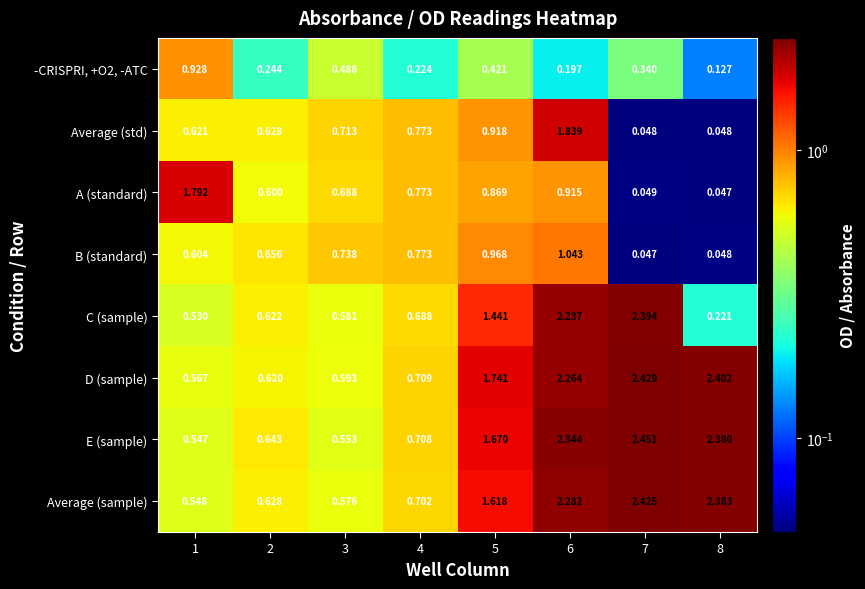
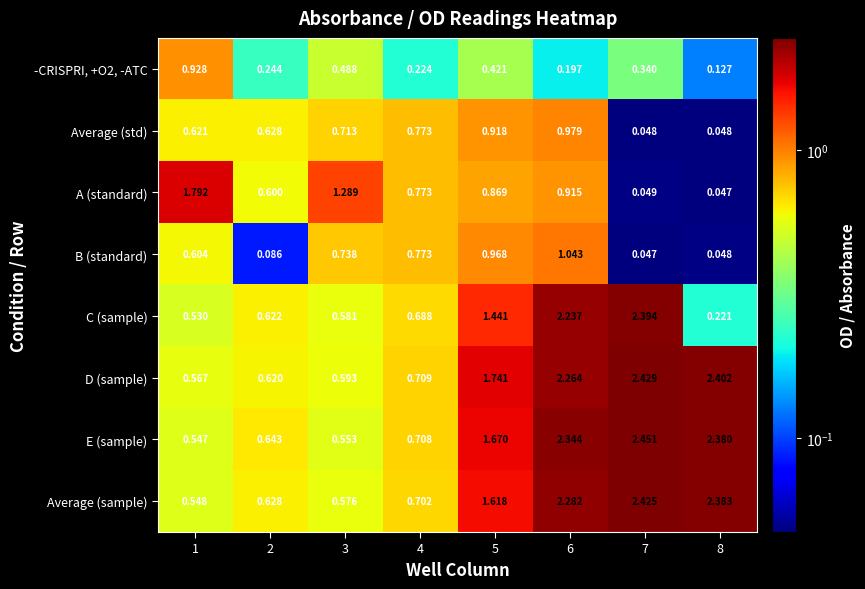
  {
    "-CRISPRI, +O2, -ATC": {
      "1": 0.928,
      "2": 0.244,
      "3": 0.488,
      "4": 0.224,
      "5": 0.421,
      "6": 0.197,
      "7": 0.340,
      "8": 0.127
    },
    "Average (std)": {
      "1": 0.621,
      "2": 0.628,
      "3": 0.713,
      "4": 0.773,
      "5": 0.918,
-     "6": 1.839,
+     "6": 0.979,
      "7": 0.048,
      "8": 0.048
    },
    "A (standard)": {
      "1": 1.792,
      "2": 0.600,
-     "3": 0.688,
+     "3": 1.289,
      "4": 0.773,
      "5": 0.869,
      "6": 0.915,
      "7": 0.049,
      "8": 0.047
    },
    "B (standard)": {
      "1": 0.604,
-     "2": 0.656,
+     "2": 0.086,
      "3": 0.738,
      "4": 0.773,
      "5": 0.968,
      "6": 1.043,
      "7": 0.047,
      "8": 0.048
    },
    "C (sample)": {
      "1": 0.530,
      "2": 0.622,
      "3": 0.581,
      "4": 0.688,
      "5": 1.441,
      "6": 2.237,
      "7": 2.394,
      "8": 0.221
    },
    "D (sample)": {
      "1": 0.567,
      "2": 0.620,
      "3": 0.593,
      "4": 0.709,
      "5": 1.741,
      "6": 2.264,
      "7": 2.429,
      "8": 2.402
    },
    "E (sample)": {
      "1": 0.547,
      "2": 0.643,
      "3": 0.553,
      "4": 0.708,
      "5": 1.670,
      "6": 2.344,
      "7": 2.451,
      "8": 2.380
    },
    "Average (sample)": {
      "1": 0.548,
      "2": 0.628,
      "3": 0.576,
      "4": 0.702,
      "5": 1.618,
      "6": 2.282,
      "7": 2.425,
      "8": 2.383
    }
  }
